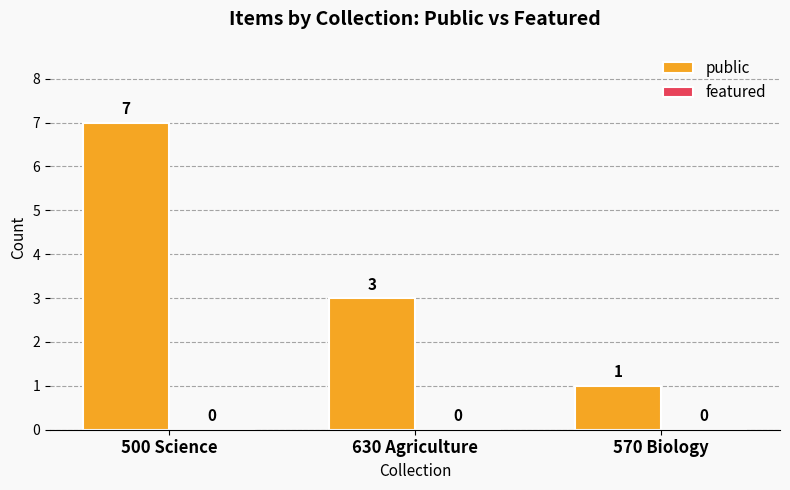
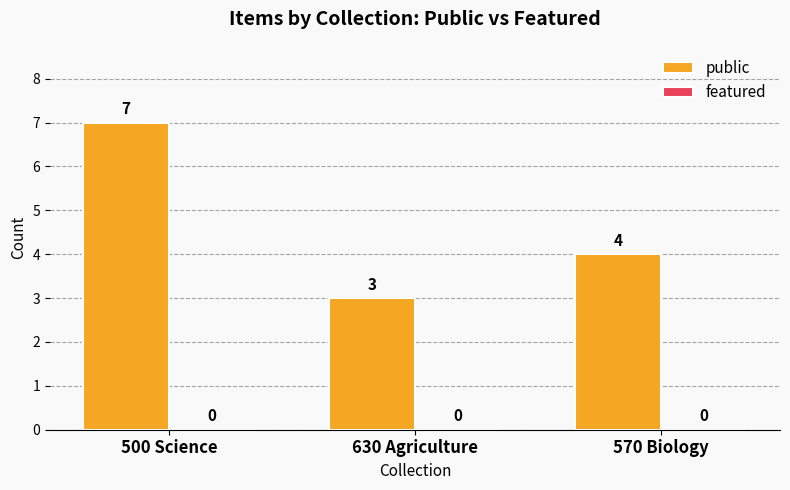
  {
    "public": {
      "500 Science": 7,
      "630 Agriculture": 3,
-     "570 Biology": 1
+     "570 Biology": 4
    },
    "featured": {
      "500 Science": 0,
      "630 Agriculture": 0,
      "570 Biology": 0
    }
  }
